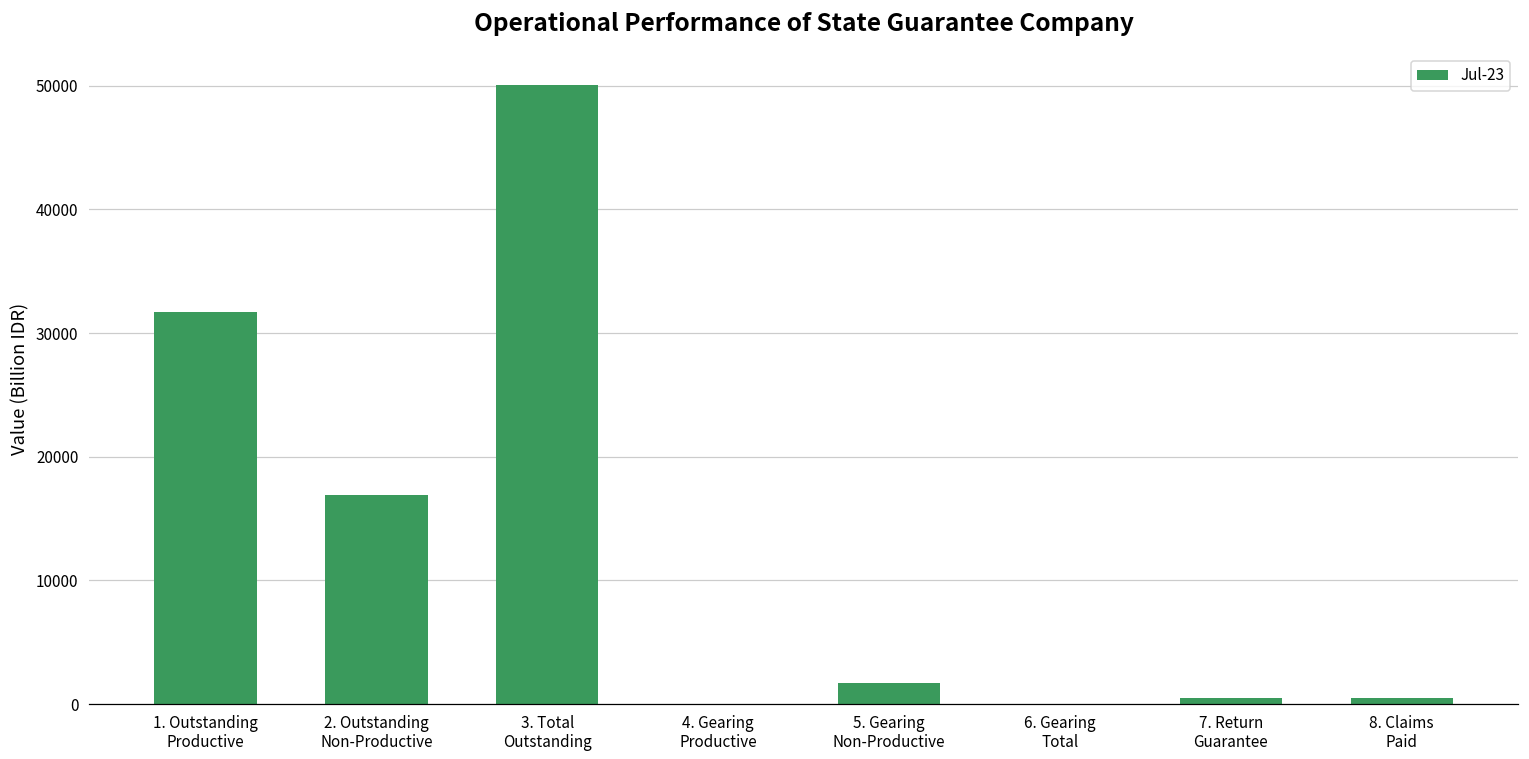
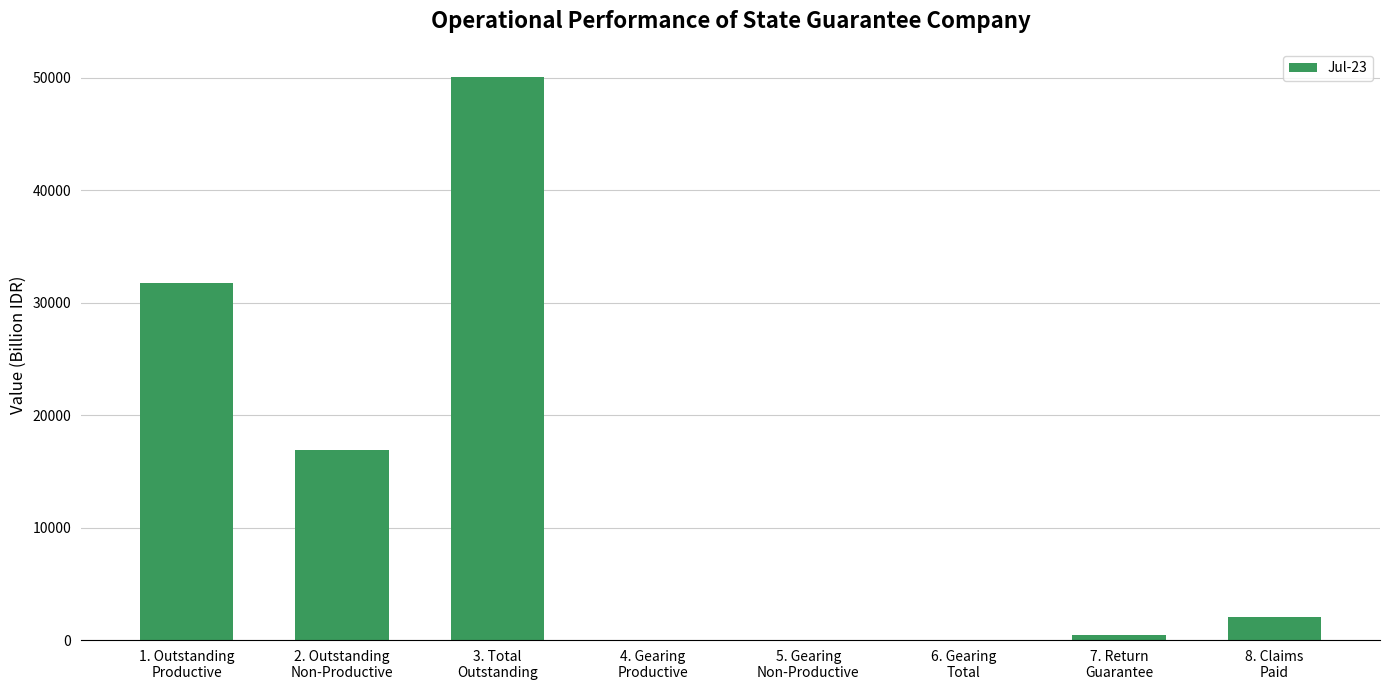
  {
    "1. Outstanding Productive": 31700,
    "2. Outstanding Non-Productive": 16900,
    "3. Total Outstanding": 50100,
-   "5. Gearing Non-Productive": 1700,
+   "5. Gearing Non-Productive": 0,
    "7. Return Guarantee": 500,
-   "8. Claims Paid": 500
+   "8. Claims Paid": 2100
  }
